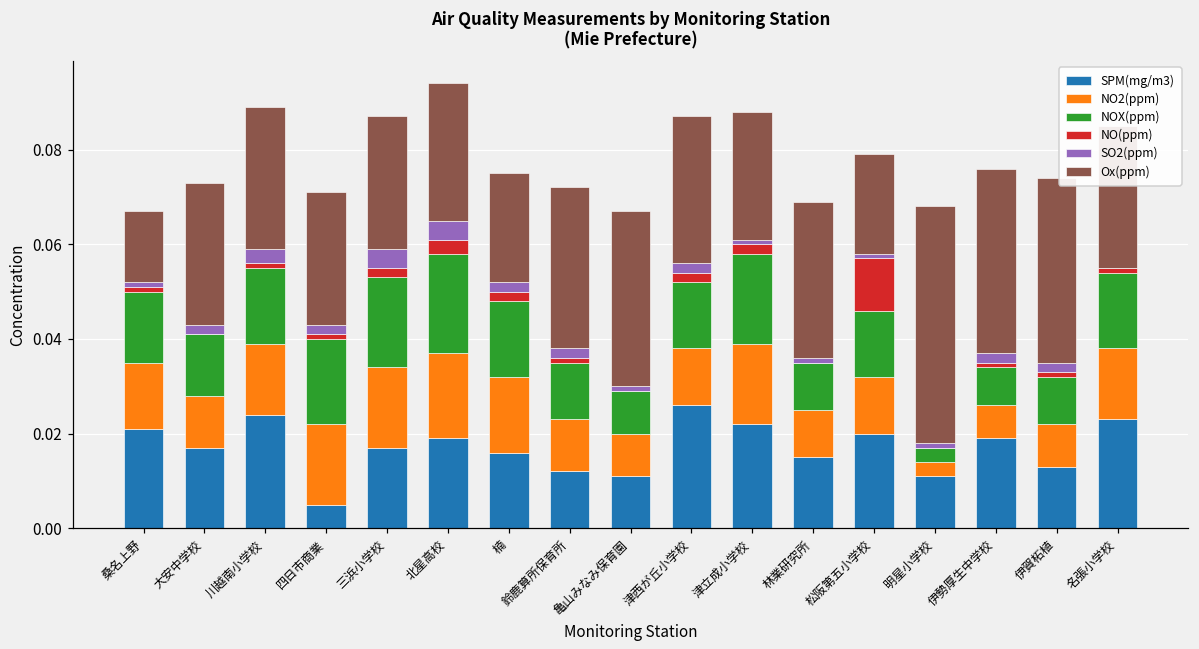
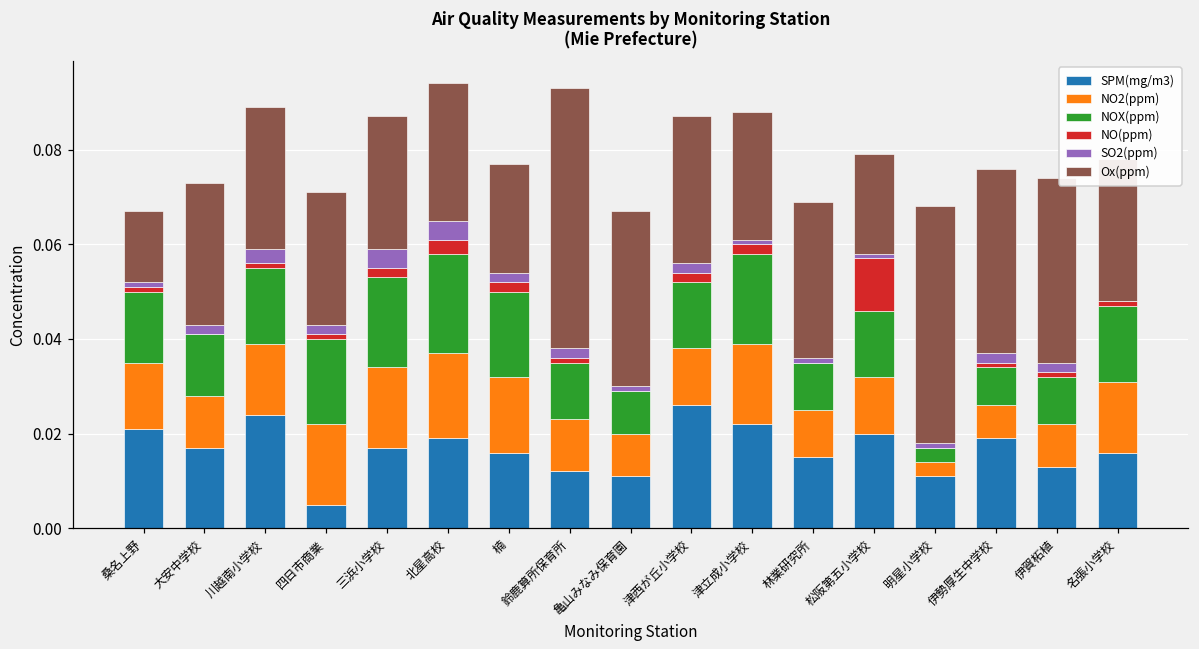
  {
    "SPM(mg/m3)": {
      "桑名上野": 0.021,
      "大安中学校": 0.017,
      "川越南小学校": 0.024,
      "四日市商業": 0.005,
      "三浜小学校": 0.017,
      "北星高校": 0.019,
      "楠": 0.016,
      "鈴鹿算所保育所": 0.012,
      "亀山みなみ保育園": 0.011,
      "津西が丘小学校": 0.026,
      "津立成小学校": 0.022,
      "林業研究所": 0.015,
      "松阪第五小学校": 0.020,
      "明星小学校": 0.011,
      "伊勢厚生中学校": 0.019,
      "伊賀柘植": 0.013,
-     "名張小学校": 0.023
+     "名張小学校": 0.016
    },
    "NO2(ppm)": {
      "桑名上野": 0.014,
      "大安中学校": 0.011,
      "川越南小学校": 0.015,
      "四日市商業": 0.017,
      "三浜小学校": 0.017,
      "北星高校": 0.018,
      "楠": 0.016,
      "鈴鹿算所保育所": 0.011,
      "亀山みなみ保育園": 0.009,
      "津西が丘小学校": 0.012,
      "津立成小学校": 0.017,
      "林業研究所": 0.010,
      "松阪第五小学校": 0.012,
      "明星小学校": 0.003,
      "伊勢厚生中学校": 0.007,
      "伊賀柘植": 0.009,
      "名張小学校": 0.015
    },
    "NOX(ppm)": {
      "桑名上野": 0.015,
      "大安中学校": 0.013,
      "川越南小学校": 0.016,
      "四日市商業": 0.018,
      "三浜小学校": 0.019,
      "北星高校": 0.021,
-     "楠": 0.016,
+     "楠": 0.018,
      "鈴鹿算所保育所": 0.012,
      "亀山みなみ保育園": 0.009,
      "津西が丘小学校": 0.014,
      "津立成小学校": 0.019,
      "林業研究所": 0.010,
      "松阪第五小学校": 0.014,
      "明星小学校": 0.003,
      "伊勢厚生中学校": 0.008,
      "伊賀柘植": 0.010,
      "名張小学校": 0.016
    },
    "NO(ppm)": {
      "桑名上野": 0.001,
      "大安中学校": 0.000,
      "川越南小学校": 0.001,
      "四日市商業": 0.001,
      "三浜小学校": 0.002,
      "北星高校": 0.003,
      "楠": 0.002,
      "鈴鹿算所保育所": 0.001,
      "亀山みなみ保育園": 0.000,
      "津西が丘小学校": 0.002,
      "津立成小学校": 0.002,
      "林業研究所": 0.000,
      "松阪第五小学校": 0.011,
      "明星小学校": 0.000,
      "伊勢厚生中学校": 0.001,
      "伊賀柘植": 0.001,
      "名張小学校": 0.001
    },
    "SO2(ppm)": {
      "桑名上野": 0.001,
      "大安中学校": 0.002,
      "川越南小学校": 0.003,
      "四日市商業": 0.002,
      "三浜小学校": 0.004,
      "北星高校": 0.004,
      "楠": 0.002,
      "鈴鹿算所保育所": 0.002,
      "亀山みなみ保育園": 0.001,
      "津西が丘小学校": 0.002,
      "津立成小学校": 0.001,
      "林業研究所": 0.001,
      "松阪第五小学校": 0.001,
      "明星小学校": 0.001,
      "伊勢厚生中学校": 0.002,
      "伊賀柘植": 0.002,
      "名張小学校": 0.000
    },
    "Ox(ppm)": {
      "桑名上野": 0.015,
      "大安中学校": 0.030,
      "川越南小学校": 0.030,
      "四日市商業": 0.028,
      "三浜小学校": 0.028,
      "北星高校": 0.029,
      "楠": 0.023,
-     "鈴鹿算所保育所": 0.034,
+     "鈴鹿算所保育所": 0.055,
      "亀山みなみ保育園": 0.037,
      "津西が丘小学校": 0.031,
      "津立成小学校": 0.027,
      "林業研究所": 0.033,
      "松阪第五小学校": 0.021,
      "明星小学校": 0.050,
      "伊勢厚生中学校": 0.039,
      "伊賀柘植": 0.039
    }
  }
